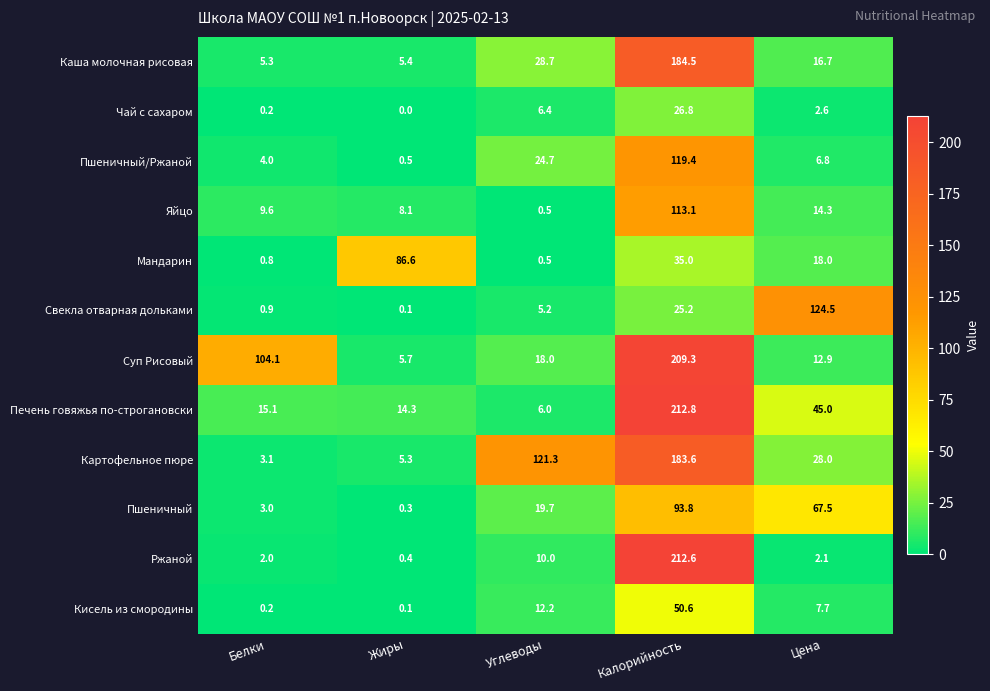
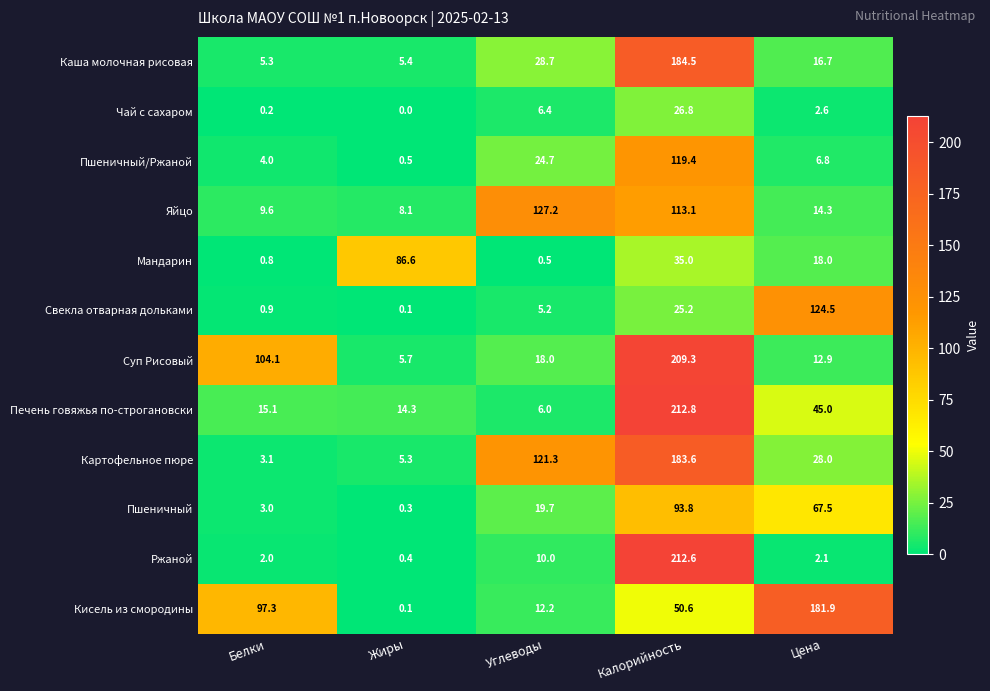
  {
    "Каша молочная рисовая": {
      "Белки": 5.3,
      "Жиры": 5.4,
      "Углеводы": 28.7,
      "Калорийность": 184.5,
      "Цена": 16.7
    },
    "Чай с сахаром": {
      "Белки": 0.2,
      "Жиры": 0.0,
      "Углеводы": 6.4,
      "Калорийность": 26.8,
      "Цена": 2.6
    },
    "Пшеничный/Ржаной": {
      "Белки": 4.0,
      "Жиры": 0.5,
      "Углеводы": 24.7,
      "Калорийность": 119.4,
      "Цена": 6.8
    },
    "Яйцо": {
      "Белки": 9.6,
      "Жиры": 8.1,
-     "Углеводы": 0.5,
+     "Углеводы": 127.2,
      "Калорийность": 113.1,
      "Цена": 14.3
    },
    "Мандарин": {
      "Белки": 0.8,
      "Жиры": 86.6,
      "Углеводы": 0.5,
      "Калорийность": 35.0,
      "Цена": 18.0
    },
    "Свекла отварная дольками": {
      "Белки": 0.9,
      "Жиры": 0.1,
      "Углеводы": 5.2,
      "Калорийность": 25.2,
      "Цена": 124.5
    },
    "Суп Рисовый": {
      "Белки": 104.1,
      "Жиры": 5.7,
      "Углеводы": 18.0,
      "Калорийность": 209.3,
      "Цена": 12.9
    },
    "Печень говяжья по-строгановски": {
      "Белки": 15.1,
      "Жиры": 14.3,
      "Углеводы": 6.0,
      "Калорийность": 212.8,
      "Цена": 45.0
    },
    "Картофельное пюре": {
      "Белки": 3.1,
      "Жиры": 5.3,
      "Углеводы": 121.3,
      "Калорийность": 183.6,
      "Цена": 28.0
    },
    "Пшеничный": {
      "Белки": 3.0,
      "Жиры": 0.3,
      "Углеводы": 19.7,
      "Калорийность": 93.8,
      "Цена": 67.5
    },
    "Ржаной": {
      "Белки": 2.0,
      "Жиры": 0.4,
      "Углеводы": 10.0,
      "Калорийность": 212.6,
      "Цена": 2.1
    },
    "Кисель из смородины": {
-     "Белки": 0.2,
+     "Белки": 97.3,
      "Жиры": 0.1,
      "Углеводы": 12.2,
      "Калорийность": 50.6,
-     "Цена": 7.7
+     "Цена": 181.9
    }
  }
